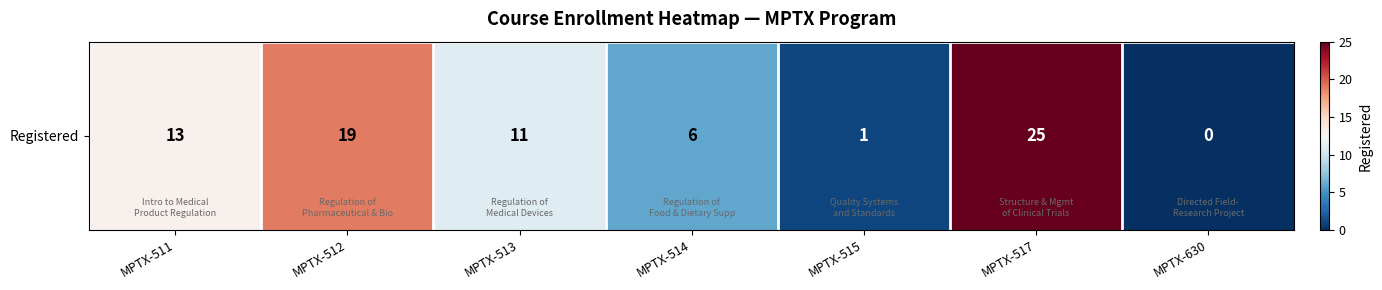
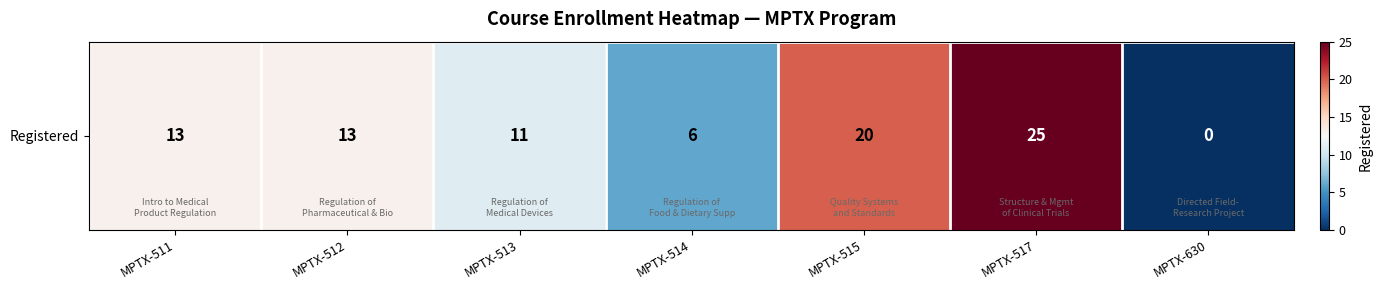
  {
    "Registered": {
-     "MPTX-512": 19,
-     "MPTX-515": 1
+     "MPTX-512": 13,
+     "MPTX-515": 20
    }
  }
